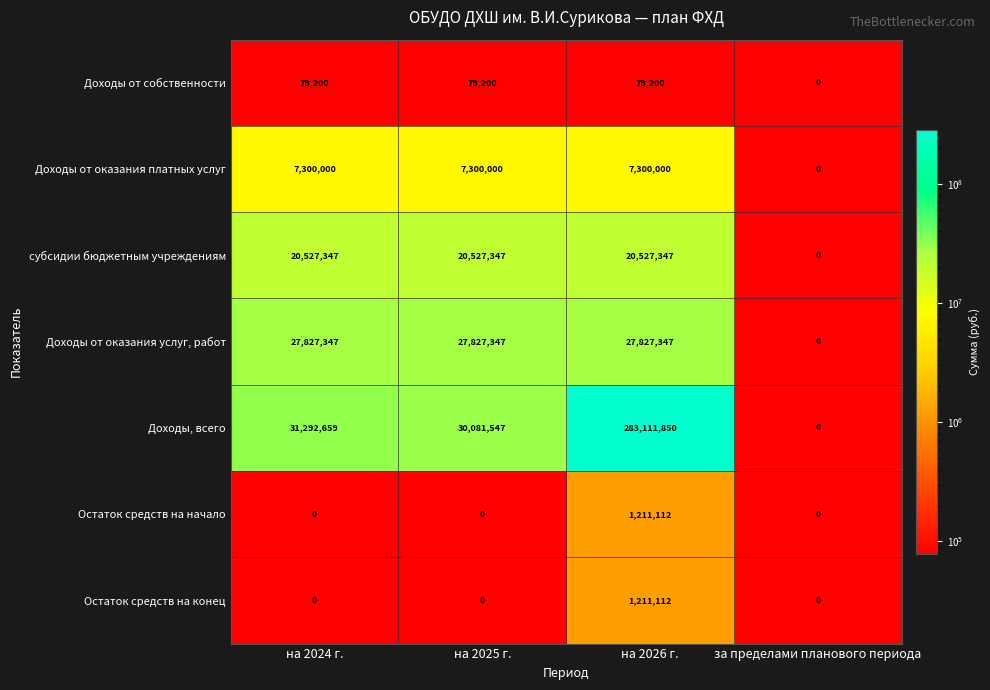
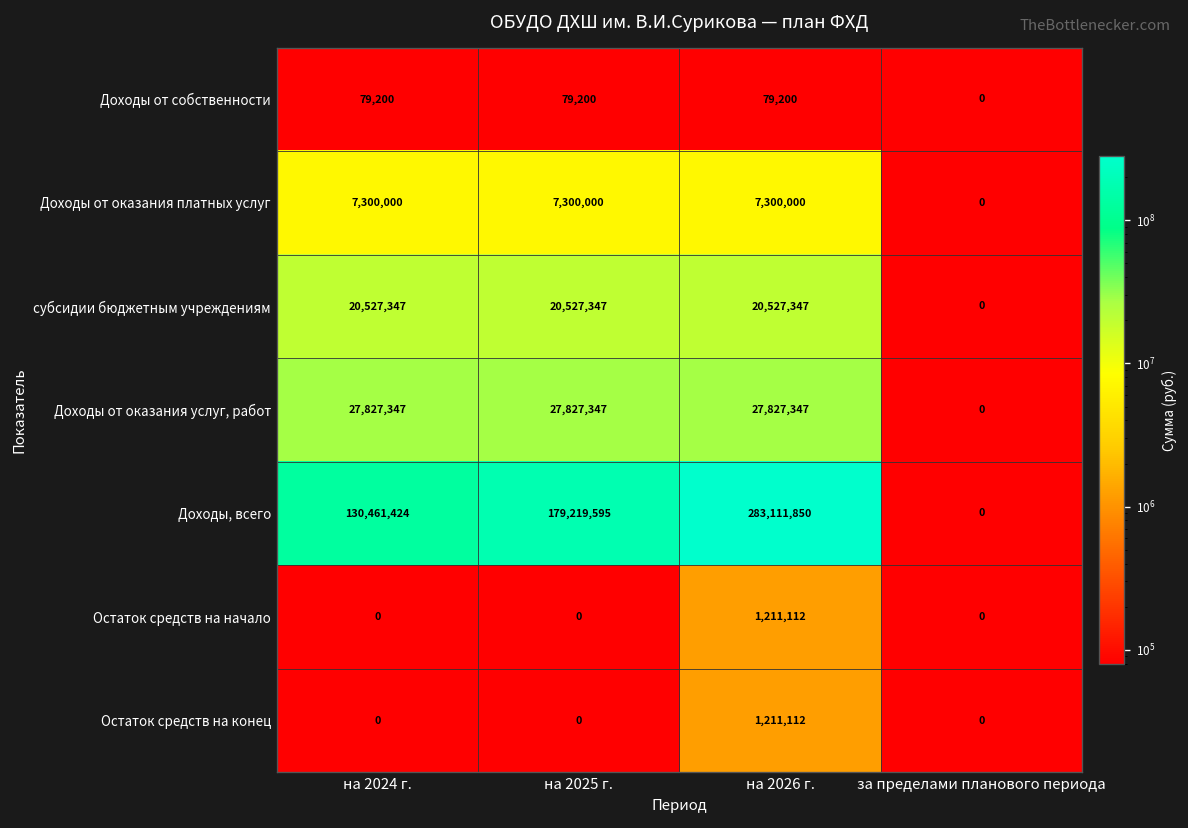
  {
    "Доходы от собственности": {
      "на 2024 г.": "79,200",
      "на 2025 г.": "79,200",
      "на 2026 г.": "79,200",
      "за пределами планового периода": "0"
    },
    "Доходы от оказания платных услуг": {
      "на 2024 г.": "7,300,000",
      "на 2025 г.": "7,300,000",
      "на 2026 г.": "7,300,000",
      "за пределами планового периода": "0"
    },
    "субсидии бюджетным учреждениям": {
      "на 2024 г.": "20,527,347",
      "на 2025 г.": "20,527,347",
      "на 2026 г.": "20,527,347",
      "за пределами планового периода": "0"
    },
    "Доходы от оказания услуг, работ": {
      "на 2024 г.": "27,827,347",
      "на 2025 г.": "27,827,347",
      "на 2026 г.": "27,827,347",
      "за пределами планового периода": "0"
    },
    "Доходы, всего": {
-     "на 2024 г.": "31,292,659",
-     "на 2025 г.": "30,081,547",
+     "на 2024 г.": "130,461,424",
+     "на 2025 г.": "179,219,595",
      "на 2026 г.": "283,111,850",
      "за пределами планового периода": "0"
    },
    "Остаток средств на начало": {
      "на 2024 г.": "0",
      "на 2025 г.": "0",
      "на 2026 г.": "1,211,112",
      "за пределами планового периода": "0"
    },
    "Остаток средств на конец": {
      "на 2024 г.": "0",
      "на 2025 г.": "0",
      "на 2026 г.": "1,211,112",
      "за пределами планового периода": "0"
    }
  }
